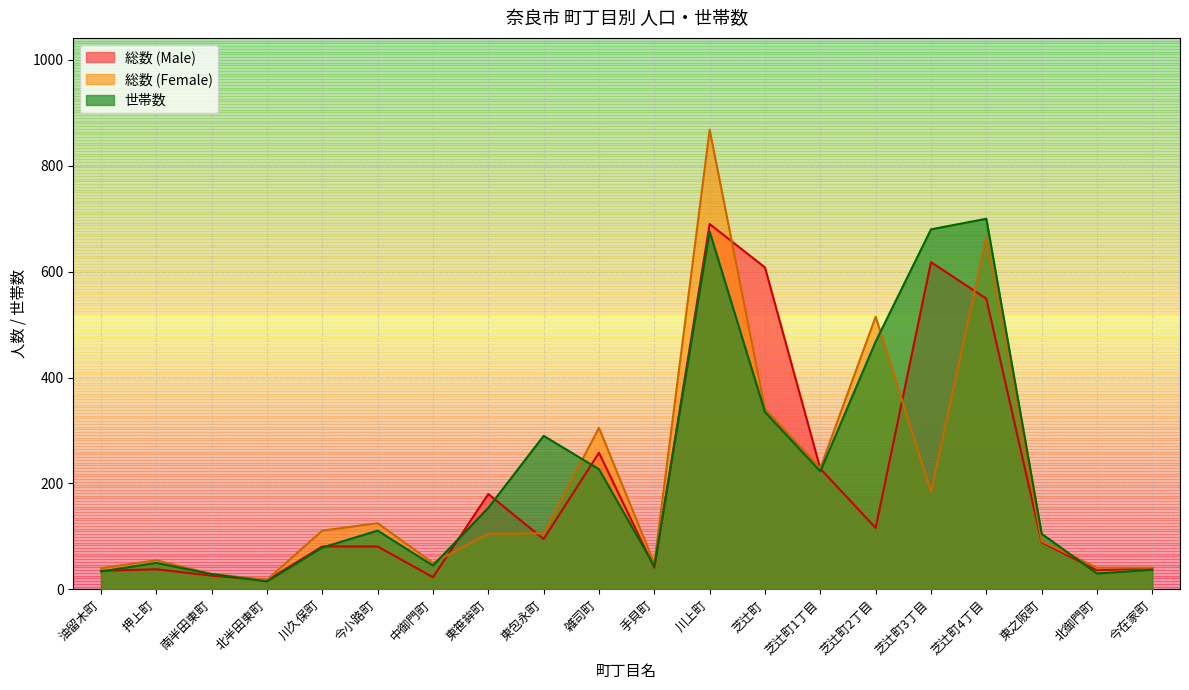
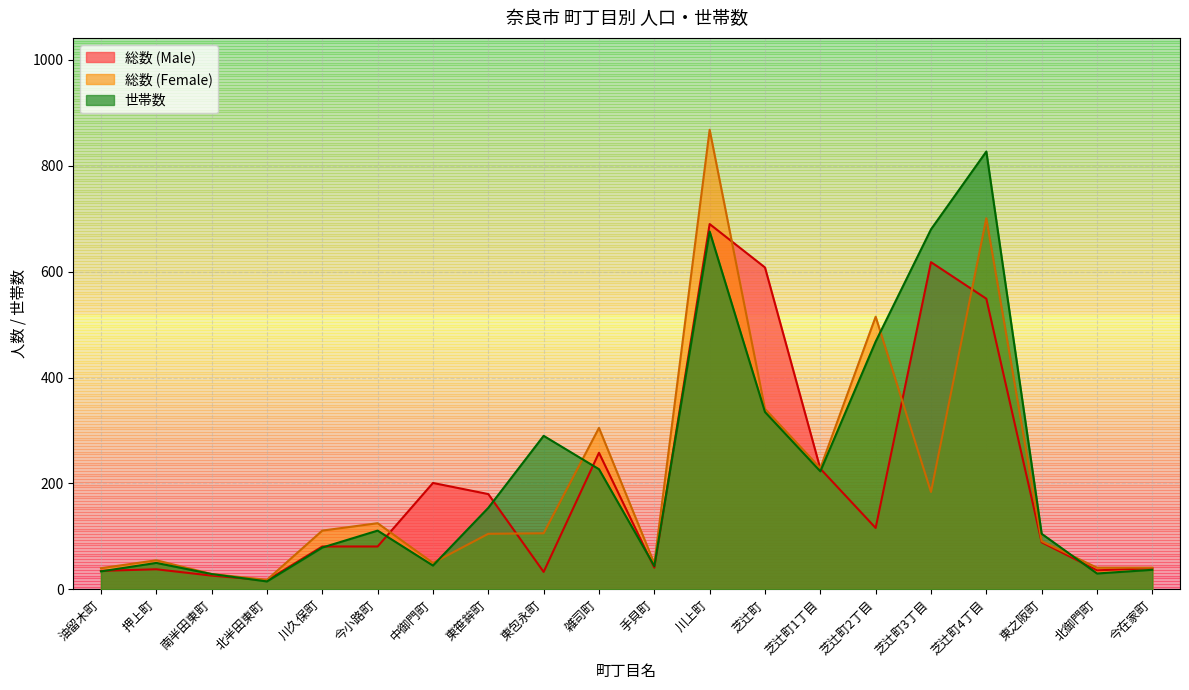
  {
    "総数 (Male)": {
      "押上町": 40,
      "今小路町": 80,
-     "中御門町": 20,
+     "中御門町": 200,
      "東笹鉾町": 180,
-     "東包永町": 100,
+     "東包永町": 30,
      "雑司町": 260,
      "川上町": 690,
      "芝辻町": 610,
      "芝辻町2丁目": 120,
      "芝辻町3丁目": 620,
      "芝辻町4丁目": 550,
      "北御門町": 40
    },
    "総数 (Female)": {
      "油留木町": 40,
      "押上町": 60,
      "川久保町": 110,
      "今小路町": 130,
      "中御門町": 50,
      "東笹鉾町": 110,
      "東包永町": 110,
      "雑司町": 310,
      "手貝町": 50,
      "川上町": 870,
      "芝辻町": 340,
      "芝辻町2丁目": 520,
      "芝辻町3丁目": 180,
-     "芝辻町4丁目": 670,
+     "芝辻町4丁目": 700,
      "北御門町": 40
    },
    "世帯数": {
      "押上町": 50,
      "今小路町": 110,
      "中御門町": 50,
      "東笹鉾町": 150,
      "東包永町": 290,
      "雑司町": 230,
      "川上町": 680,
      "芝辻町": 340,
      "芝辻町1丁目": 220,
      "芝辻町2丁目": 470,
      "芝辻町3丁目": 680,
-     "芝辻町4丁目": 700,
+     "芝辻町4丁目": 830,
      "東之阪町": 110,
      "北御門町": 30
    }
  }
